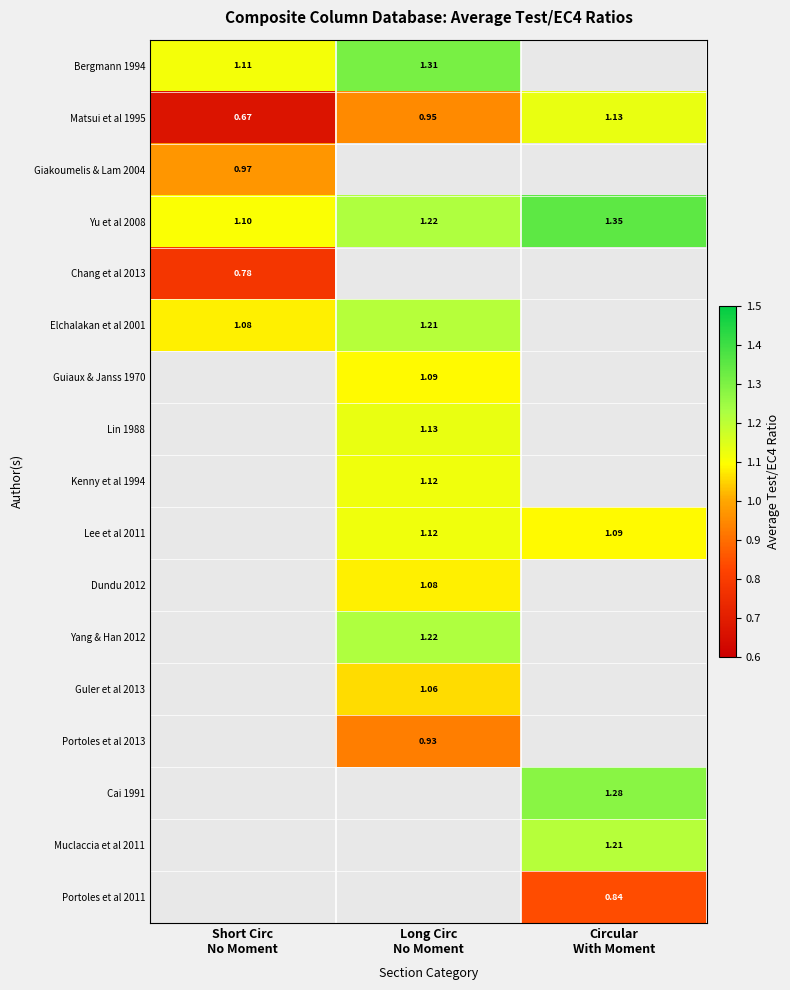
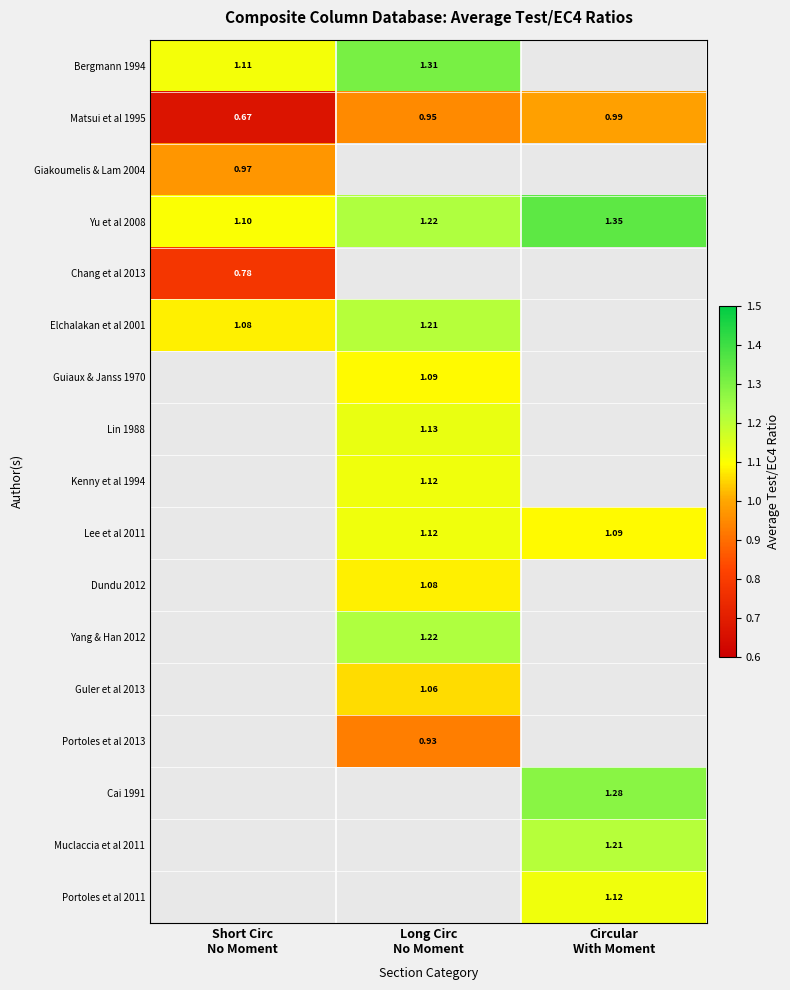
  {
    "Bergmann 1994": {
      "Short Circ No Moment": 1.11,
      "Long Circ No Moment": 1.31
    },
    "Matsui et al 1995": {
      "Short Circ No Moment": 0.67,
      "Long Circ No Moment": 0.95,
-     "Circular With Moment": 1.13
+     "Circular With Moment": 0.99
    },
    "Giakoumelis & Lam 2004": {
      "Short Circ No Moment": 0.97
    },
    "Yu et al 2008": {
      "Short Circ No Moment": 1.10,
      "Long Circ No Moment": 1.22,
      "Circular With Moment": 1.35
    },
    "Chang et al 2013": {
      "Short Circ No Moment": 0.78
    },
    "Elchalakan et al 2001": {
      "Short Circ No Moment": 1.08,
      "Long Circ No Moment": 1.21
    },
    "Guiaux & Janss 1970": {
      "Long Circ No Moment": 1.09
    },
    "Lin 1988": {
      "Long Circ No Moment": 1.13
    },
    "Kenny et al 1994": {
      "Long Circ No Moment": 1.12
    },
    "Lee et al 2011": {
      "Long Circ No Moment": 1.12,
      "Circular With Moment": 1.09
    },
    "Dundu 2012": {
      "Long Circ No Moment": 1.08
    },
    "Yang & Han 2012": {
      "Long Circ No Moment": 1.22
    },
    "Guler et al 2013": {
      "Long Circ No Moment": 1.06
    },
    "Portoles et al 2013": {
      "Long Circ No Moment": 0.93
    },
    "Cai 1991": {
      "Circular With Moment": 1.28
    },
    "Muclaccia et al 2011": {
      "Circular With Moment": 1.21
    },
    "Portoles et al 2011": {
-     "Circular With Moment": 0.84
+     "Circular With Moment": 1.12
    }
  }
